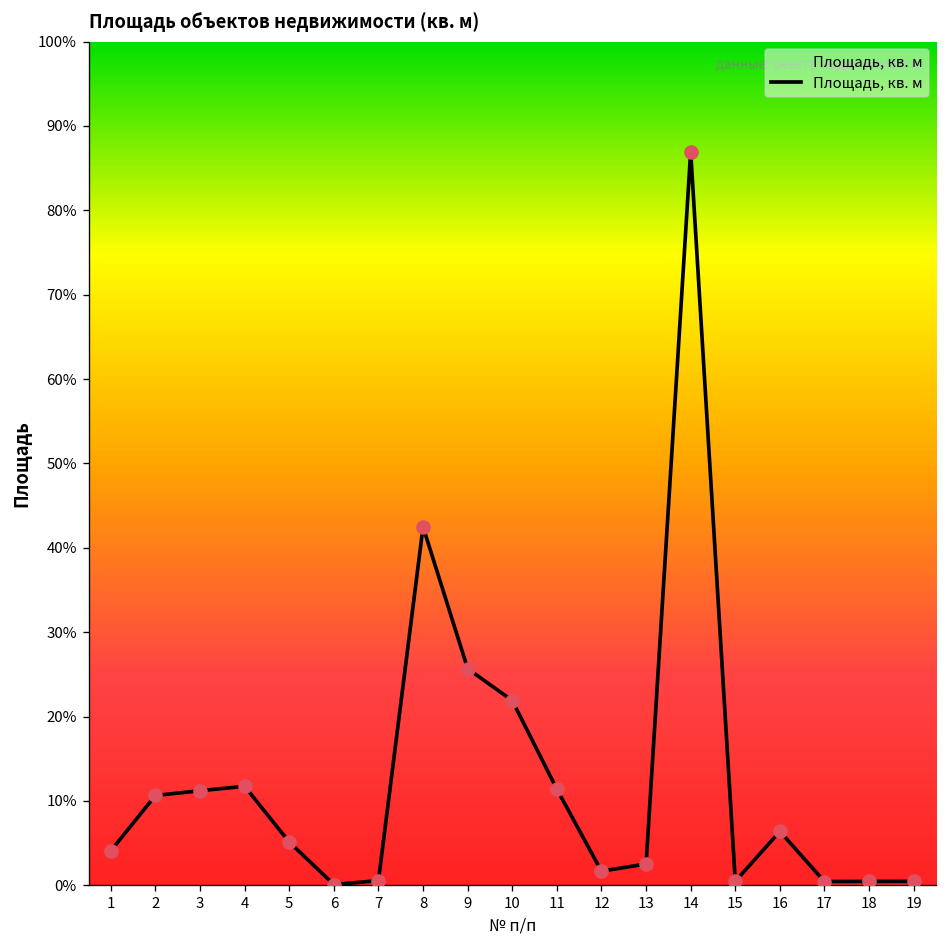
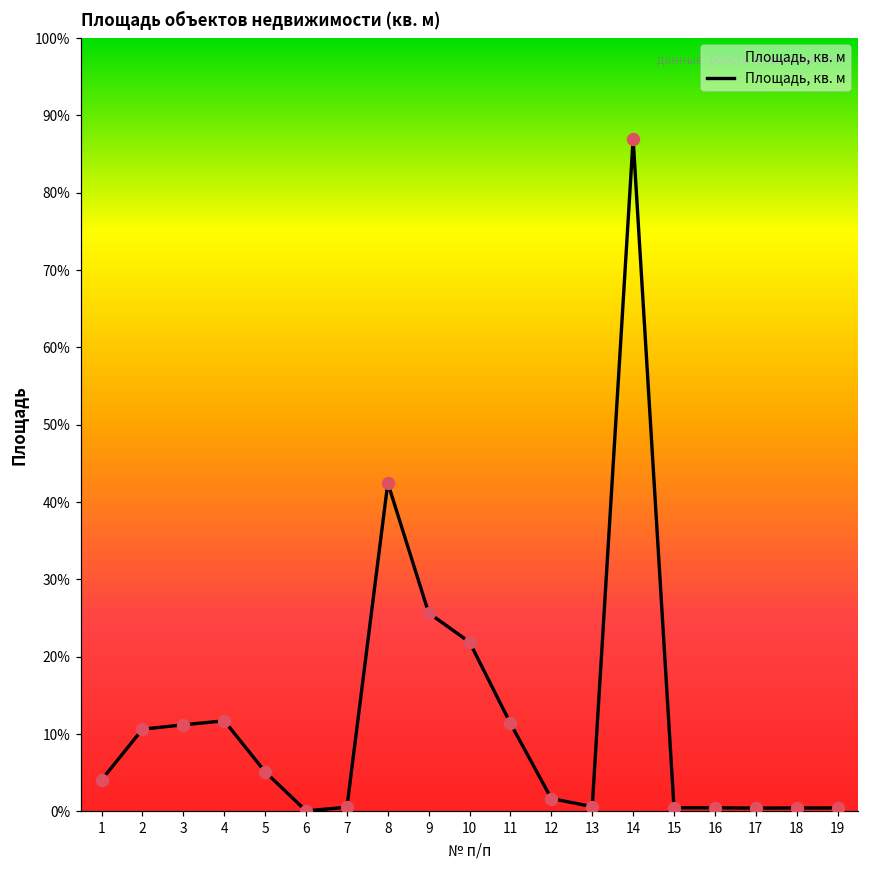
  {
    "1": "4%",
    "2": "11%",
    "3": "11%",
    "4": "12%",
    "5": "5%",
    "6": "0%",
    "7": "1%",
    "8": "42%",
    "9": "26%",
    "10": "22%",
    "11": "11%",
    "12": "2%",
-   "13": "3%",
+   "13": "1%",
    "14": "87%",
    "15": "0%",
-   "16": "6%",
+   "16": "0%",
    "17": "0%",
    "18": "0%",
    "19": "0%"
  }
